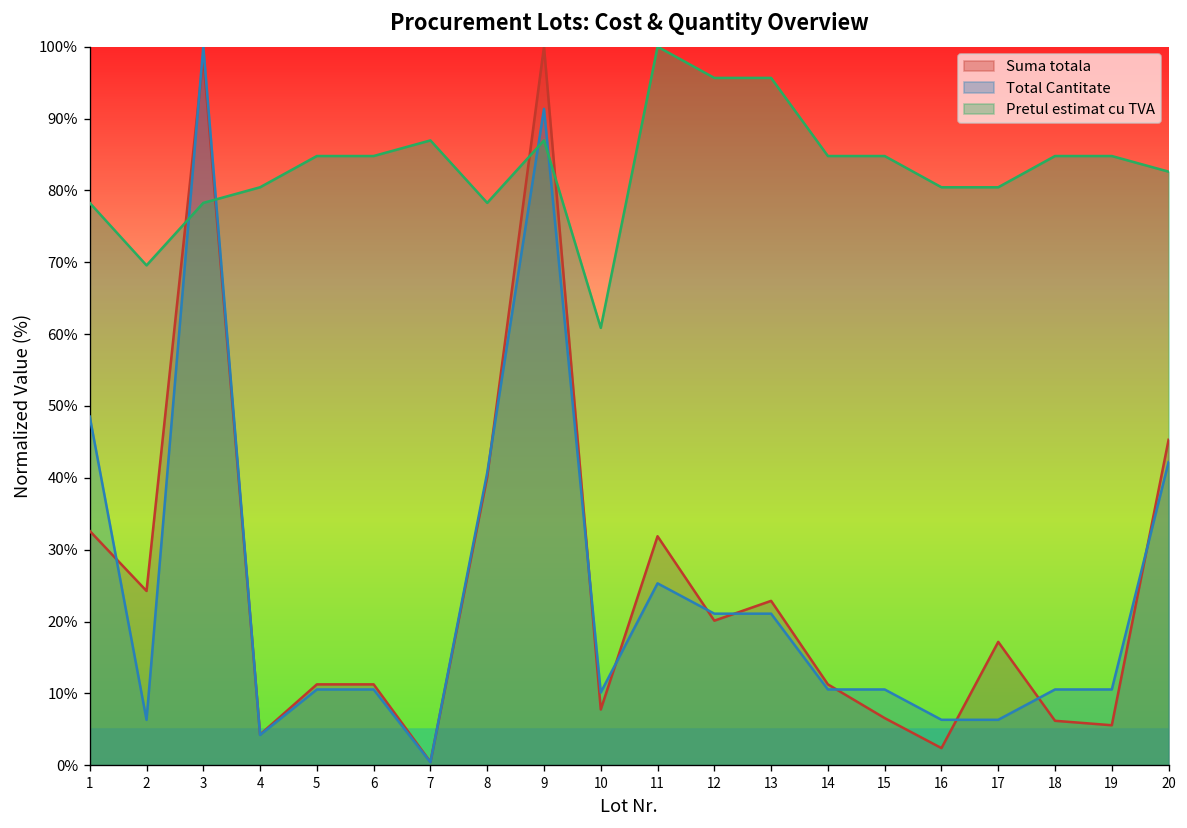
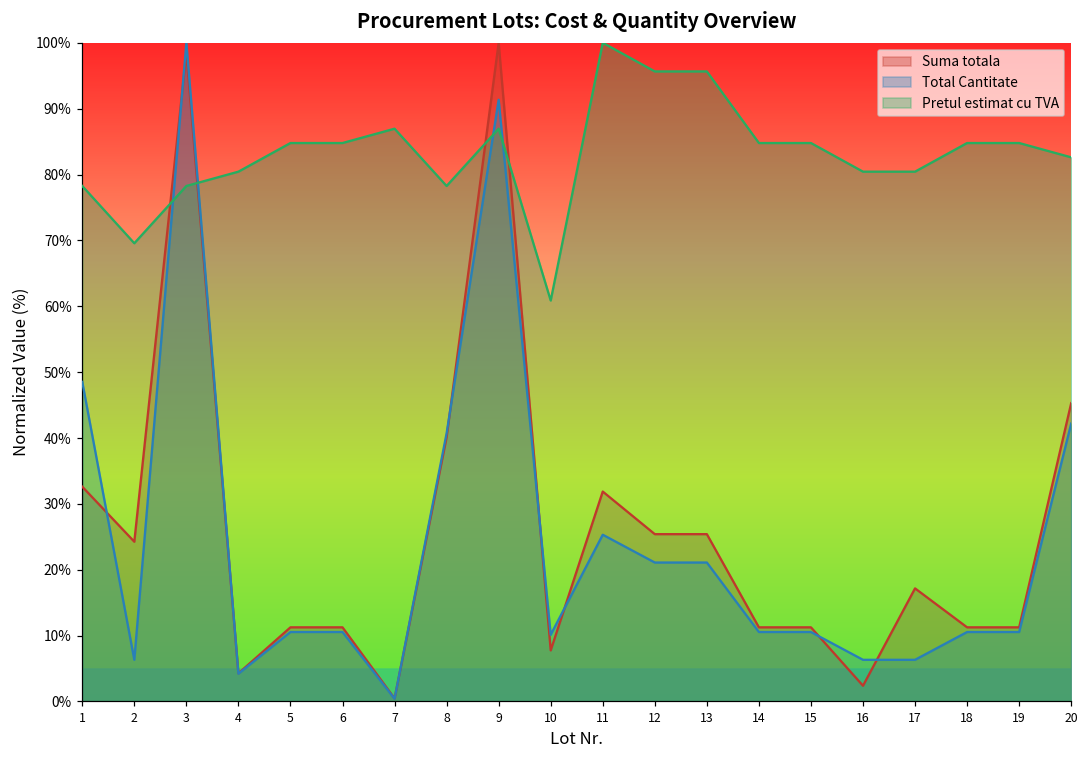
  {
    "Suma totala": {
      "1": "33%",
      "2": "24%",
      "3": "99%",
      "5": "11%",
      "6": "11%",
      "8": "40%",
      "9": "100%",
      "10": "8%",
      "11": "32%",
-     "12": "20%",
-     "13": "23%",
+     "12": "25%",
+     "13": "25%",
      "14": "11%",
-     "15": "7%",
+     "15": "11%",
      "17": "17%",
-     "18": "6%",
-     "19": "6%",
+     "18": "11%",
+     "19": "11%",
      "20": "45%"
    }
  }
